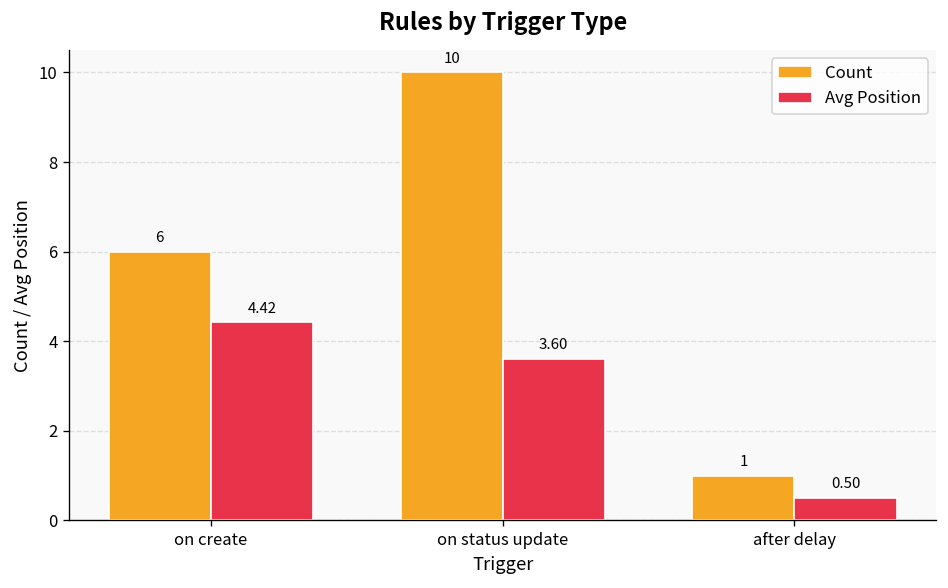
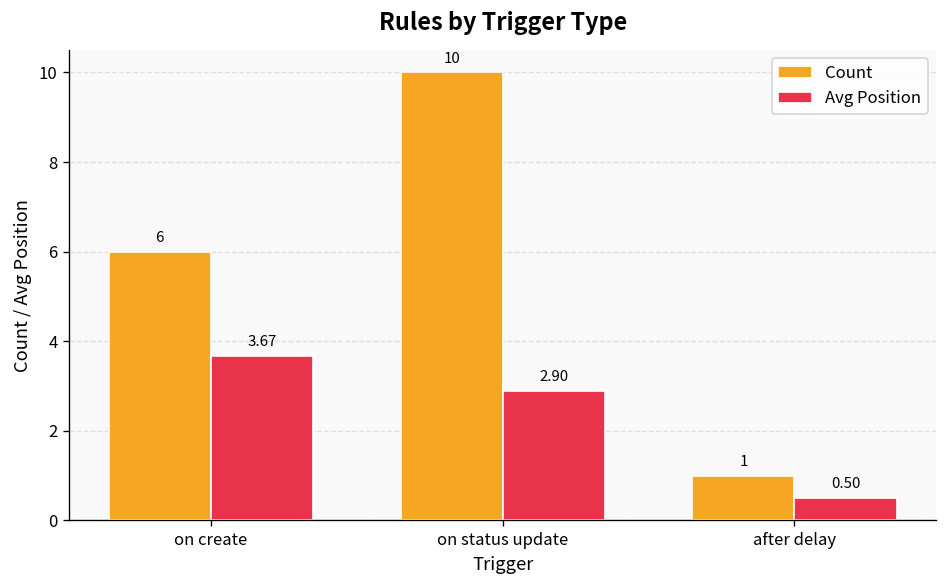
  {
    "Count": {
      "on create": 6,
      "on status update": 10,
      "after delay": 1
    },
    "Avg Position": {
-     "on create": 4.42,
-     "on status update": 3.60,
+     "on create": 3.67,
+     "on status update": 2.90,
      "after delay": 0.50
    }
  }
